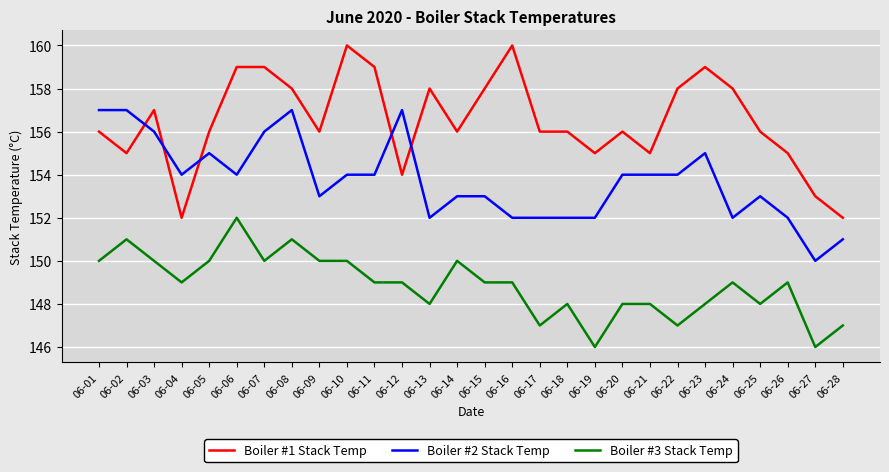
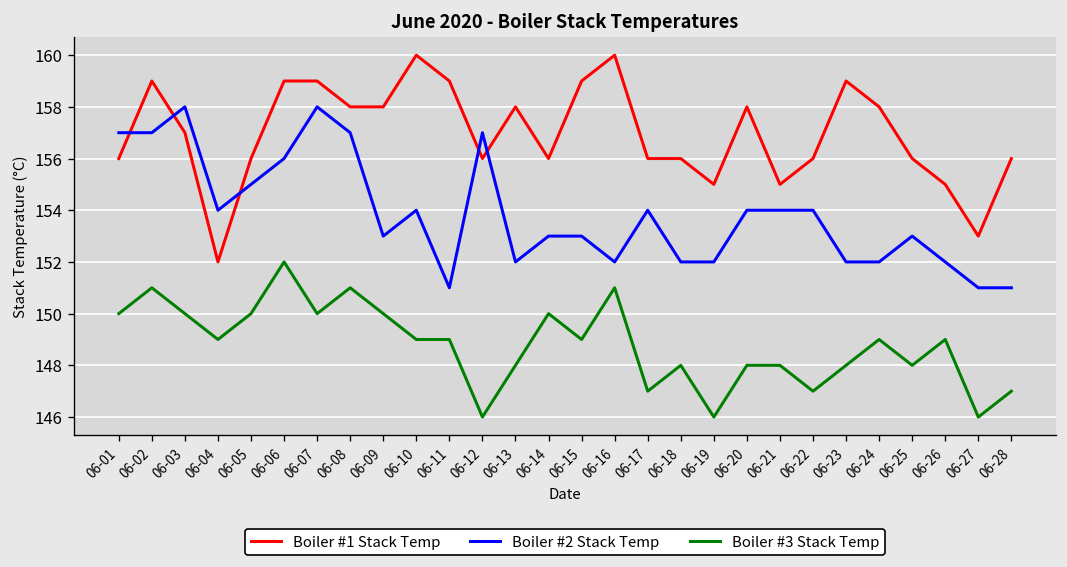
  {
    "Boiler #1 Stack Temp": {
      "06-01": 156,
-     "06-02": 155,
+     "06-02": 159,
      "06-03": 157,
      "06-04": 152,
      "06-05": 156,
      "06-06": 159,
      "06-07": 159,
      "06-08": 158,
-     "06-09": 156,
+     "06-09": 158,
      "06-10": 160,
      "06-11": 159,
-     "06-12": 154,
+     "06-12": 156,
      "06-13": 158,
      "06-14": 156,
-     "06-15": 158,
+     "06-15": 159,
      "06-16": 160,
      "06-17": 156,
      "06-18": 156,
      "06-19": 155,
-     "06-20": 156,
+     "06-20": 158,
      "06-21": 155,
-     "06-22": 158,
+     "06-22": 156,
      "06-23": 159,
      "06-24": 158,
      "06-25": 156,
      "06-26": 155,
      "06-27": 153,
-     "06-28": 152
+     "06-28": 156
    },
    "Boiler #2 Stack Temp": {
      "06-01": 157,
      "06-02": 157,
-     "06-03": 156,
+     "06-03": 158,
      "06-04": 154,
      "06-05": 155,
-     "06-06": 154,
-     "06-07": 156,
+     "06-06": 156,
+     "06-07": 158,
      "06-08": 157,
      "06-09": 153,
      "06-10": 154,
-     "06-11": 154,
+     "06-11": 151,
      "06-12": 157,
      "06-13": 152,
      "06-14": 153,
      "06-15": 153,
      "06-16": 152,
-     "06-17": 152,
+     "06-17": 154,
      "06-18": 152,
      "06-19": 152,
      "06-20": 154,
      "06-21": 154,
      "06-22": 154,
-     "06-23": 155,
+     "06-23": 152,
      "06-24": 152,
      "06-25": 153,
      "06-26": 152,
-     "06-27": 150,
+     "06-27": 151,
      "06-28": 151
    },
    "Boiler #3 Stack Temp": {
      "06-01": 150,
      "06-02": 151,
      "06-03": 150,
      "06-04": 149,
      "06-05": 150,
      "06-06": 152,
      "06-07": 150,
      "06-08": 151,
      "06-09": 150,
-     "06-10": 150,
+     "06-10": 149,
      "06-11": 149,
-     "06-12": 149,
+     "06-12": 146,
      "06-13": 148,
      "06-14": 150,
      "06-15": 149,
-     "06-16": 149,
+     "06-16": 151,
      "06-17": 147,
      "06-18": 148,
      "06-19": 146,
      "06-20": 148,
      "06-21": 148,
      "06-22": 147,
      "06-23": 148,
      "06-24": 149,
      "06-25": 148,
      "06-26": 149,
      "06-27": 146,
      "06-28": 147
    }
  }
